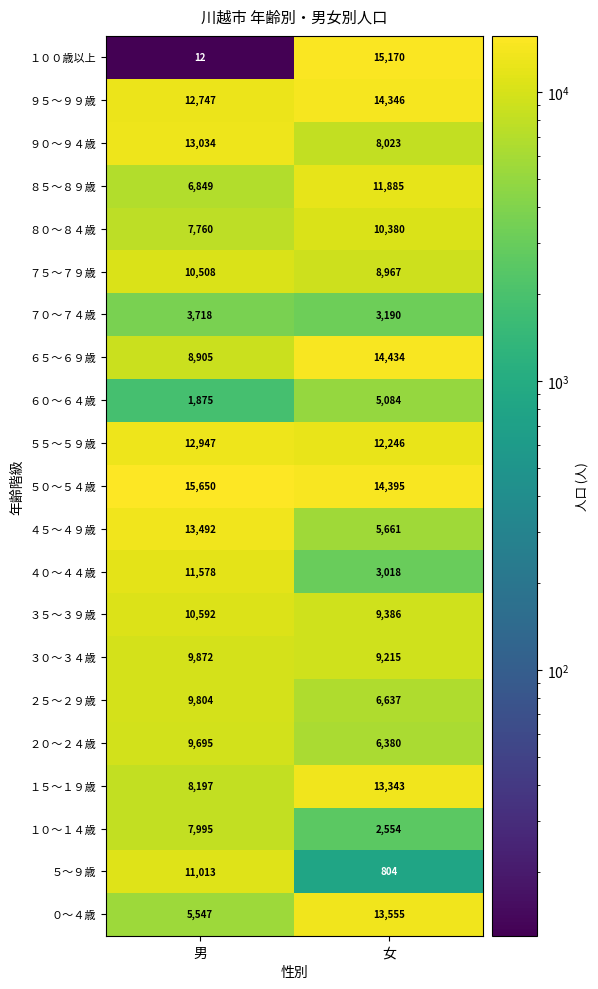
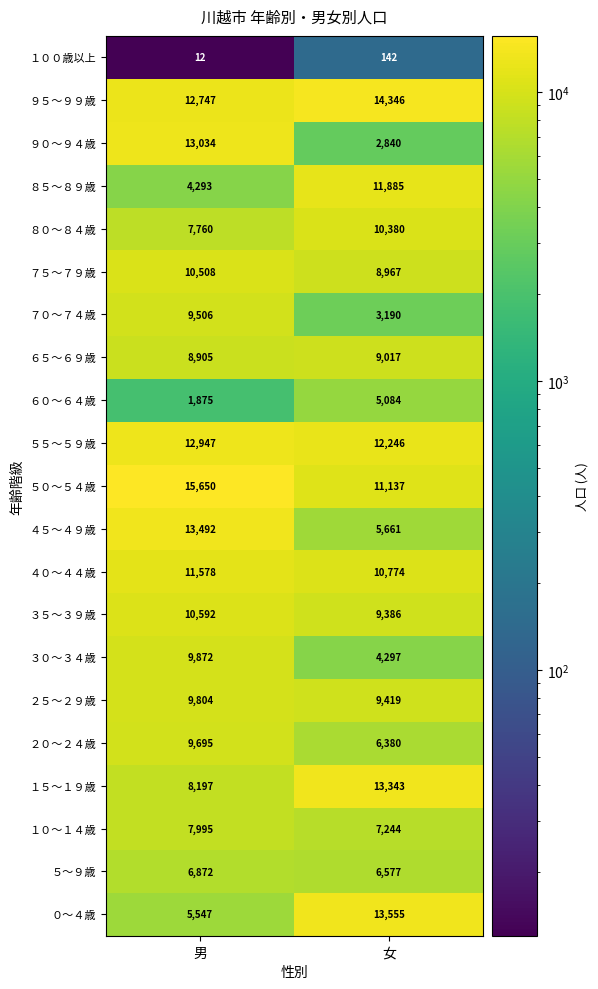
  {
    "１００歳以上": {
      "男": "12",
-     "女": "15,170"
+     "女": "142"
    },
    "９５～９９歳": {
      "男": "12,747",
      "女": "14,346"
    },
    "９０～９４歳": {
      "男": "13,034",
-     "女": "8,023"
+     "女": "2,840"
    },
    "８５～８９歳": {
-     "男": "6,849",
+     "男": "4,293",
      "女": "11,885"
    },
    "８０～８４歳": {
      "男": "7,760",
      "女": "10,380"
    },
    "７５～７９歳": {
      "男": "10,508",
      "女": "8,967"
    },
    "７０～７４歳": {
-     "男": "3,718",
+     "男": "9,506",
      "女": "3,190"
    },
    "６５～６９歳": {
      "男": "8,905",
-     "女": "14,434"
+     "女": "9,017"
    },
    "６０～６４歳": {
      "男": "1,875",
      "女": "5,084"
    },
    "５５～５９歳": {
      "男": "12,947",
      "女": "12,246"
    },
    "５０～５４歳": {
      "男": "15,650",
-     "女": "14,395"
+     "女": "11,137"
    },
    "４５～４９歳": {
      "男": "13,492",
      "女": "5,661"
    },
    "４０～４４歳": {
      "男": "11,578",
-     "女": "3,018"
+     "女": "10,774"
    },
    "３５～３９歳": {
      "男": "10,592",
      "女": "9,386"
    },
    "３０～３４歳": {
      "男": "9,872",
-     "女": "9,215"
+     "女": "4,297"
    },
    "２５～２９歳": {
      "男": "9,804",
-     "女": "6,637"
+     "女": "9,419"
    },
    "２０～２４歳": {
      "男": "9,695",
      "女": "6,380"
    },
    "１５～１９歳": {
      "男": "8,197",
      "女": "13,343"
    },
    "１０～１４歳": {
      "男": "7,995",
-     "女": "2,554"
+     "女": "7,244"
    },
    "５～９歳": {
-     "男": "11,013",
-     "女": "804"
+     "男": "6,872",
+     "女": "6,577"
    },
    "０～４歳": {
      "男": "5,547",
      "女": "13,555"
    }
  }
